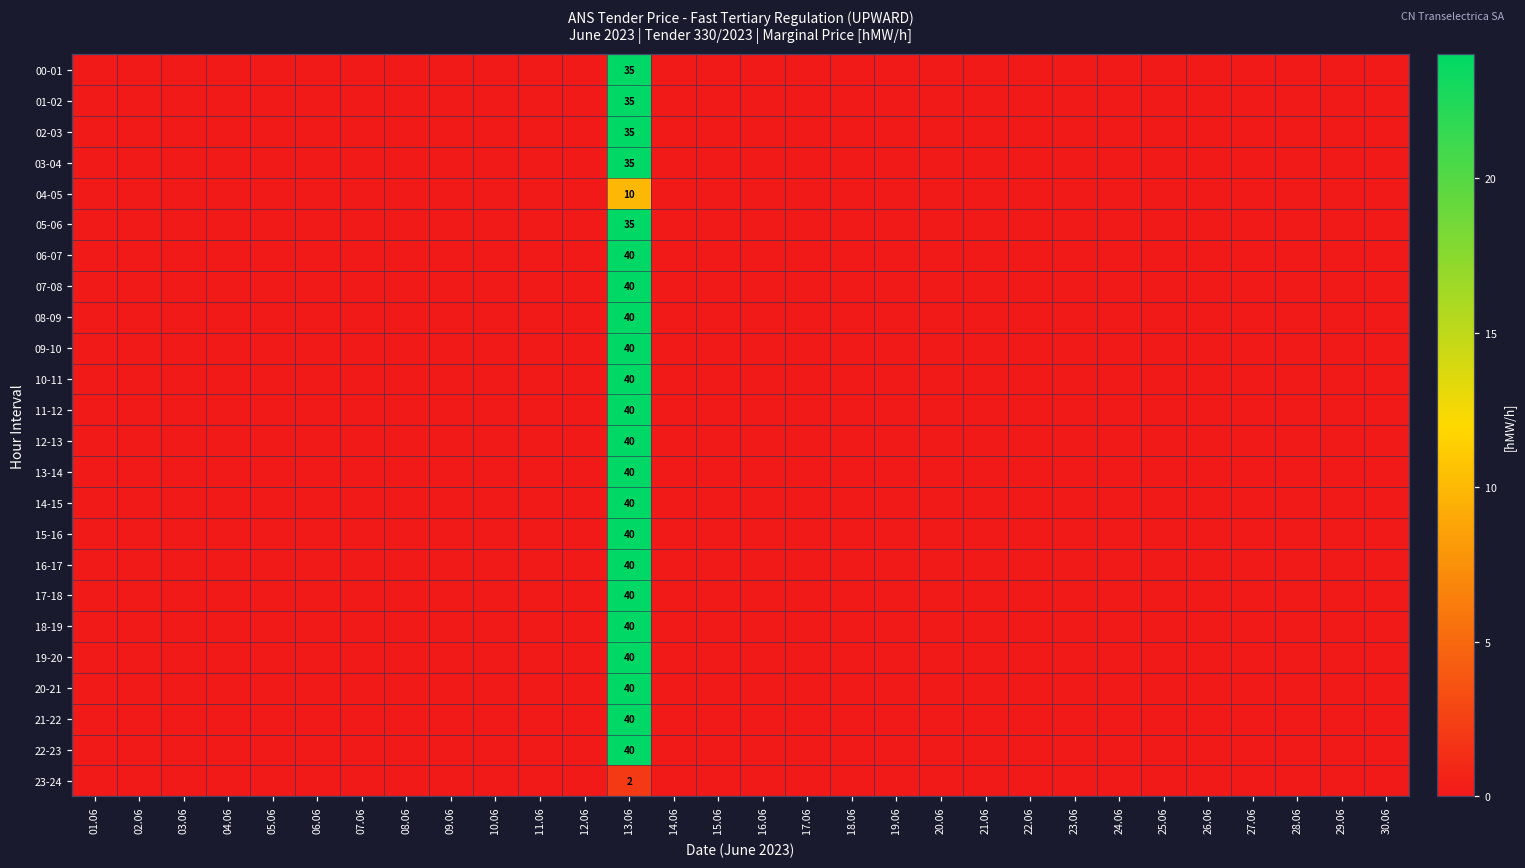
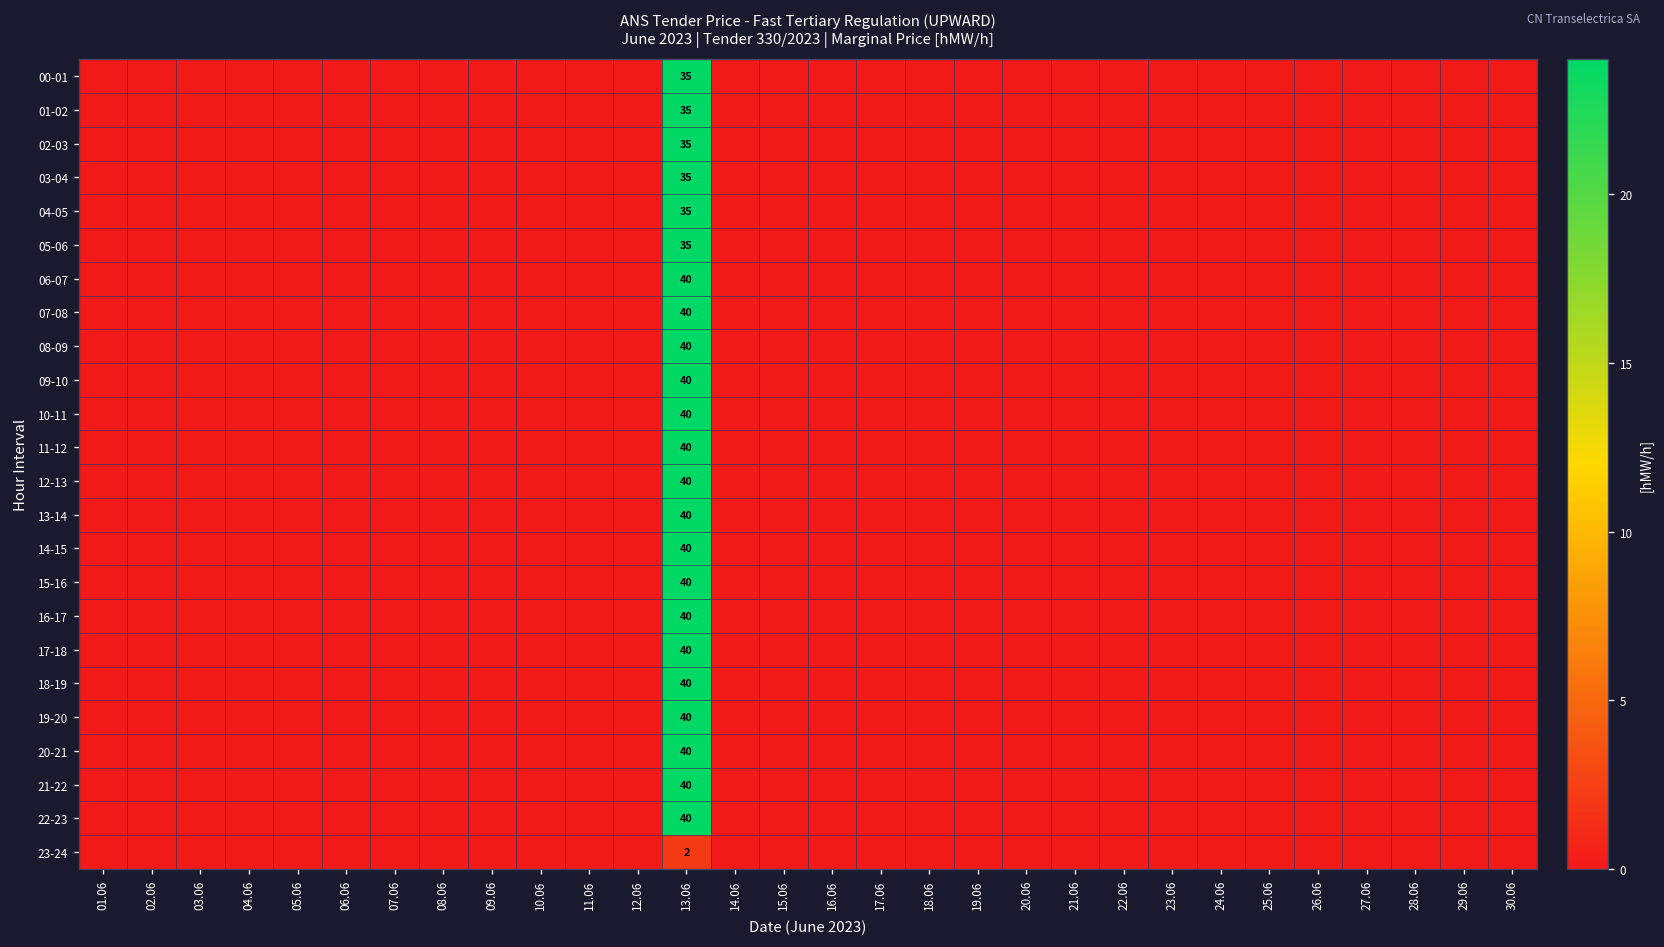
  {
    "00-01": {
      "13.06": 35
    },
    "01-02": {
      "13.06": 35
    },
    "02-03": {
      "13.06": 35
    },
    "03-04": {
      "13.06": 35
    },
    "04-05": {
-     "13.06": 10
+     "13.06": 35
    },
    "05-06": {
      "13.06": 35
    },
    "06-07": {
      "13.06": 40
    },
    "07-08": {
      "13.06": 40
    },
    "08-09": {
      "13.06": 40
    },
    "09-10": {
      "13.06": 40
    },
    "10-11": {
      "13.06": 40
    },
    "11-12": {
      "13.06": 40
    },
    "12-13": {
      "13.06": 40
    },
    "13-14": {
      "13.06": 40
    },
    "14-15": {
      "13.06": 40
    },
    "15-16": {
      "13.06": 40
    },
    "16-17": {
      "13.06": 40
    },
    "17-18": {
      "13.06": 40
    },
    "18-19": {
      "13.06": 40
    },
    "19-20": {
      "13.06": 40
    },
    "20-21": {
      "13.06": 40
    },
    "21-22": {
      "13.06": 40
    },
    "22-23": {
      "13.06": 40
    },
    "23-24": {
      "13.06": 2
    }
  }
